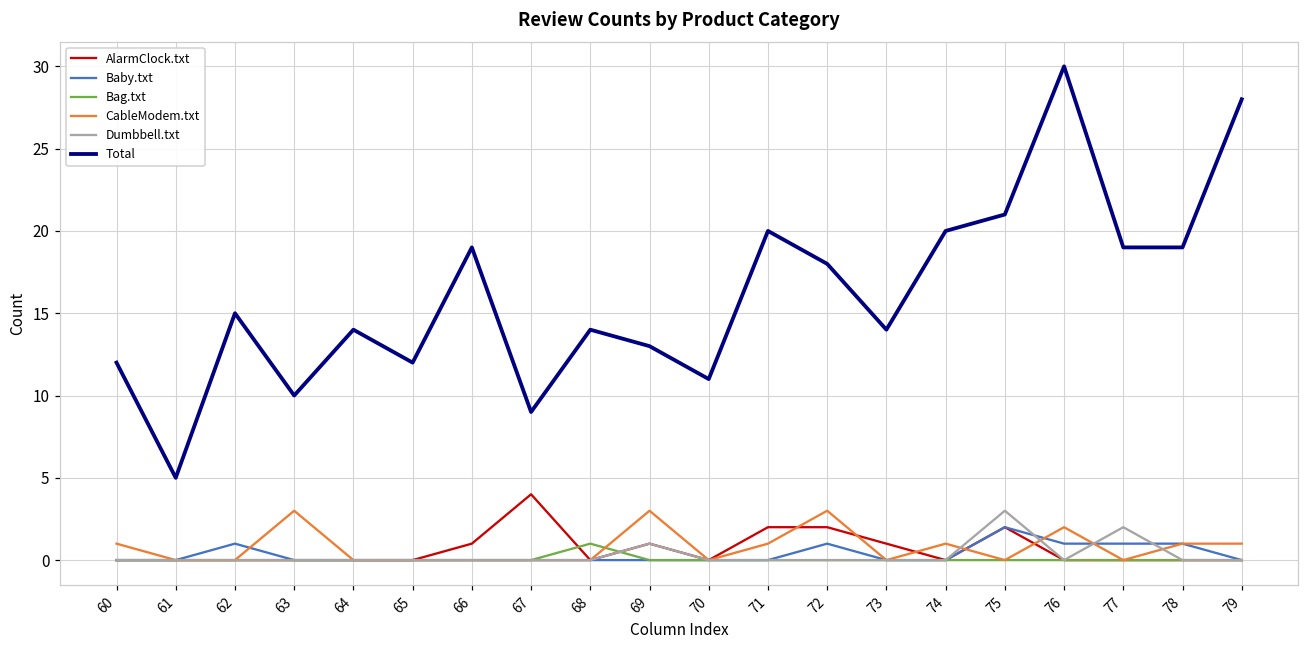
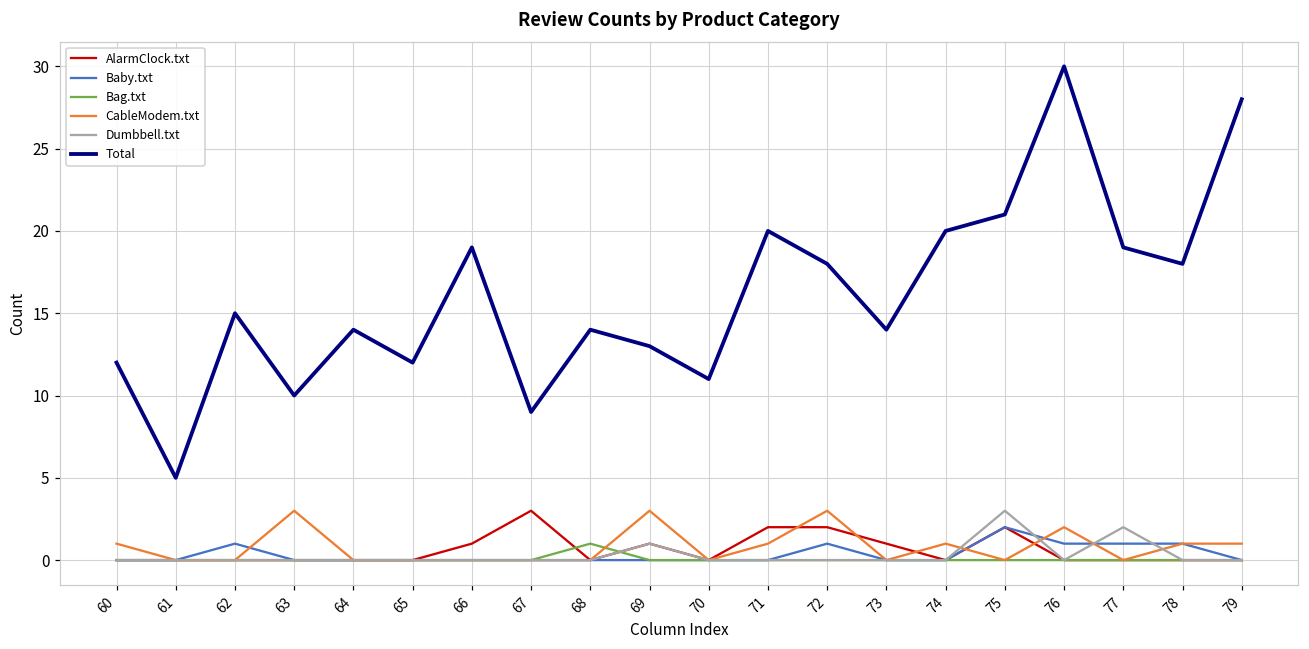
  {
    "AlarmClock.txt": {
      "66": 1,
-     "67": 4,
+     "67": 3,
      "71": 2,
      "72": 2,
      "73": 1
    },
    "Baby.txt": {
      "62": 1,
      "72": 1,
      "76": 1,
      "77": 1
    },
    "Bag.txt": {
      "68": 1
    },
    "CableModem.txt": {
      "60": 1,
      "63": 3,
      "69": 3,
      "71": 1,
      "72": 3,
      "74": 1,
      "76": 2,
      "79": 1
    },
    "Dumbbell.txt": {
      "75": 3,
      "77": 2
    },
    "Total": {
      "60": 12,
      "61": 5,
      "62": 15,
      "63": 10,
      "64": 14,
      "65": 12,
      "66": 19,
      "67": 9,
      "68": 14,
      "69": 13,
      "70": 11,
      "71": 20,
      "72": 18,
      "73": 14,
      "74": 20,
      "75": 21,
      "76": 30,
      "77": 19,
-     "78": 19,
+     "78": 18,
      "79": 28
    }
  }
